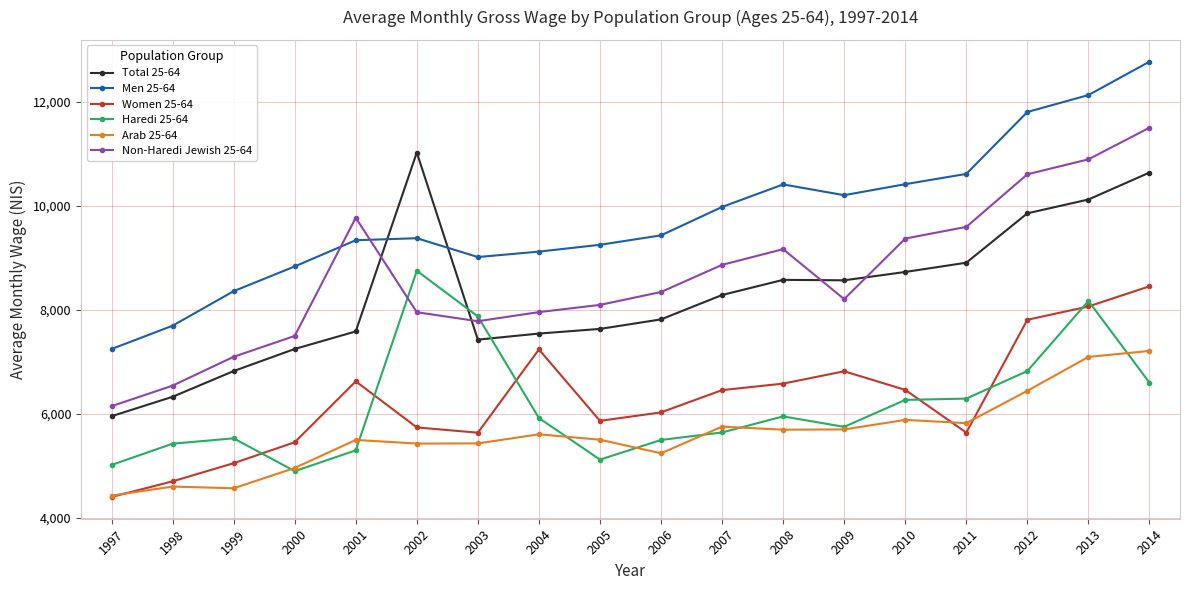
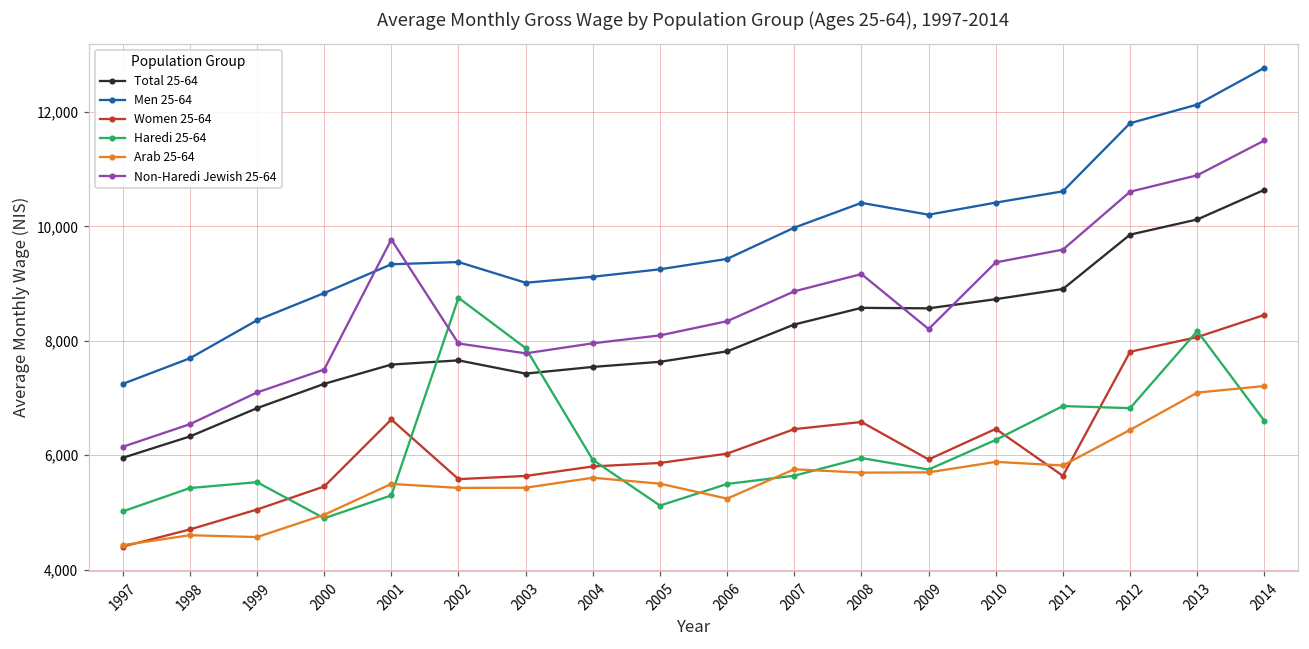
  {
    "Total 25-64": {
      "1997": "6,000",
      "1998": "6,300",
      "1999": "6,800",
      "2000": "7,200",
      "2001": "7,600",
-     "2002": "11,000",
+     "2002": "7,700",
      "2003": "7,400",
      "2004": "7,500",
      "2005": "7,600",
      "2006": "7,800",
      "2007": "8,300",
      "2008": "8,600",
      "2009": "8,600",
      "2010": "8,700",
      "2011": "8,900",
      "2012": "9,900",
      "2013": "10,100",
      "2014": "10,600"
    },
    "Men 25-64": {
      "1997": "7,200",
      "1998": "7,700",
      "1999": "8,400",
      "2000": "8,800",
      "2001": "9,300",
      "2002": "9,400",
      "2003": "9,000",
      "2004": "9,100",
      "2005": "9,300",
      "2006": "9,400",
      "2007": "10,000",
      "2008": "10,400",
      "2009": "10,200",
      "2010": "10,400",
      "2011": "10,600",
      "2012": "11,800",
      "2013": "12,100",
      "2014": "12,800"
    },
    "Women 25-64": {
      "1998": "4,700",
      "1999": "5,100",
      "2000": "5,500",
      "2001": "6,600",
-     "2002": "5,700",
+     "2002": "5,600",
      "2003": "5,600",
-     "2004": "7,200",
+     "2004": "5,800",
      "2005": "5,900",
      "2006": "6,000",
      "2007": "6,500",
      "2008": "6,600",
-     "2009": "6,800",
+     "2009": "5,900",
      "2010": "6,500",
      "2011": "5,600",
      "2012": "7,800",
      "2013": "8,100",
      "2014": "8,500"
    },
    "Haredi 25-64": {
      "1997": "5,000",
      "1998": "5,400",
      "1999": "5,500",
      "2000": "4,900",
      "2001": "5,300",
      "2002": "8,800",
      "2003": "7,900",
      "2004": "5,900",
      "2005": "5,100",
      "2006": "5,500",
      "2007": "5,600",
      "2008": "6,000",
      "2009": "5,800",
      "2010": "6,300",
-     "2011": "6,300",
+     "2011": "6,900",
      "2012": "6,800",
      "2013": "8,200",
      "2014": "6,600"
    },
    "Arab 25-64": {
      "1998": "4,600",
      "1999": "4,600",
      "2000": "5,000",
      "2001": "5,500",
      "2002": "5,400",
      "2003": "5,400",
      "2004": "5,600",
      "2005": "5,500",
      "2006": "5,200",
      "2007": "5,800",
      "2008": "5,700",
      "2009": "5,700",
      "2010": "5,900",
      "2011": "5,800",
      "2012": "6,400",
      "2013": "7,100",
      "2014": "7,200"
    },
    "Non-Haredi Jewish 25-64": {
      "1997": "6,100",
      "1998": "6,500",
      "1999": "7,100",
      "2000": "7,500",
      "2001": "9,800",
      "2002": "8,000",
      "2003": "7,800",
      "2004": "8,000",
      "2005": "8,100",
      "2006": "8,300",
      "2007": "8,900",
      "2008": "9,200",
      "2009": "8,200",
      "2010": "9,400",
      "2011": "9,600",
      "2012": "10,600",
      "2013": "10,900",
      "2014": "11,500"
    }
  }
